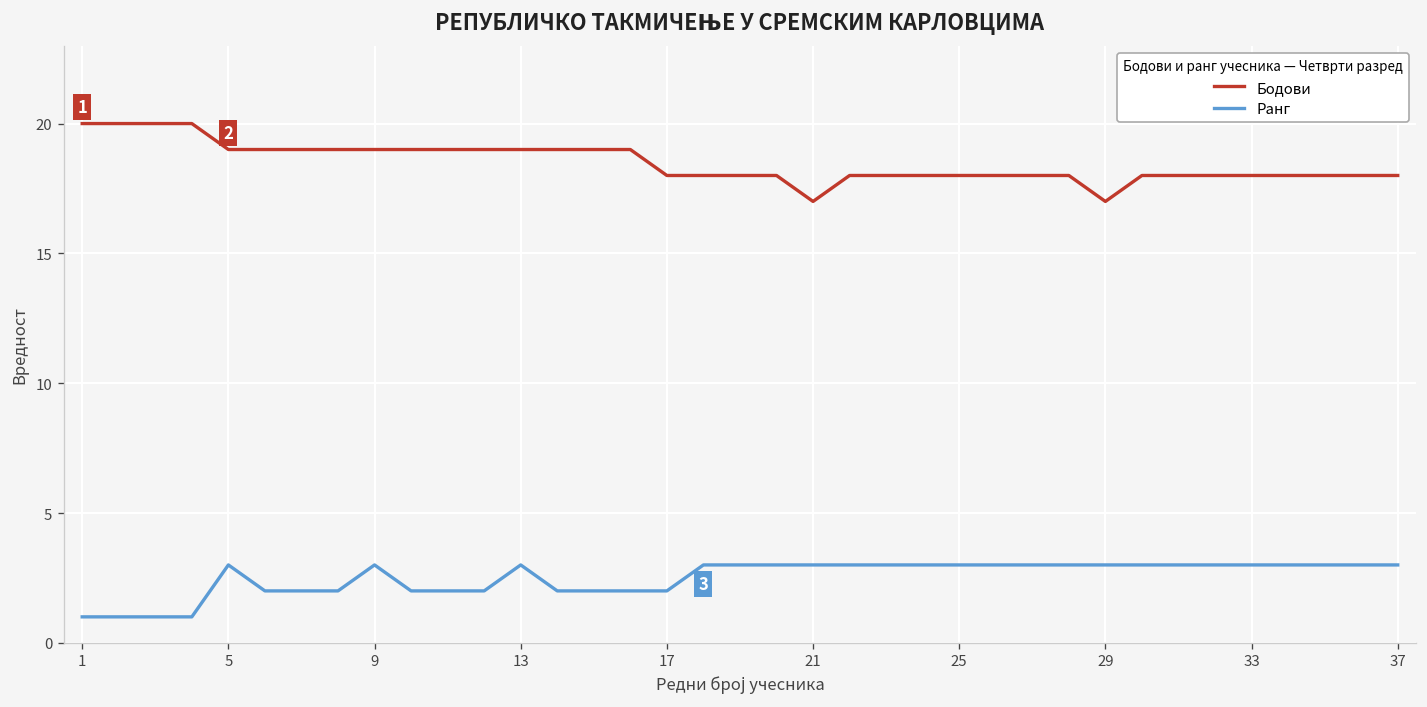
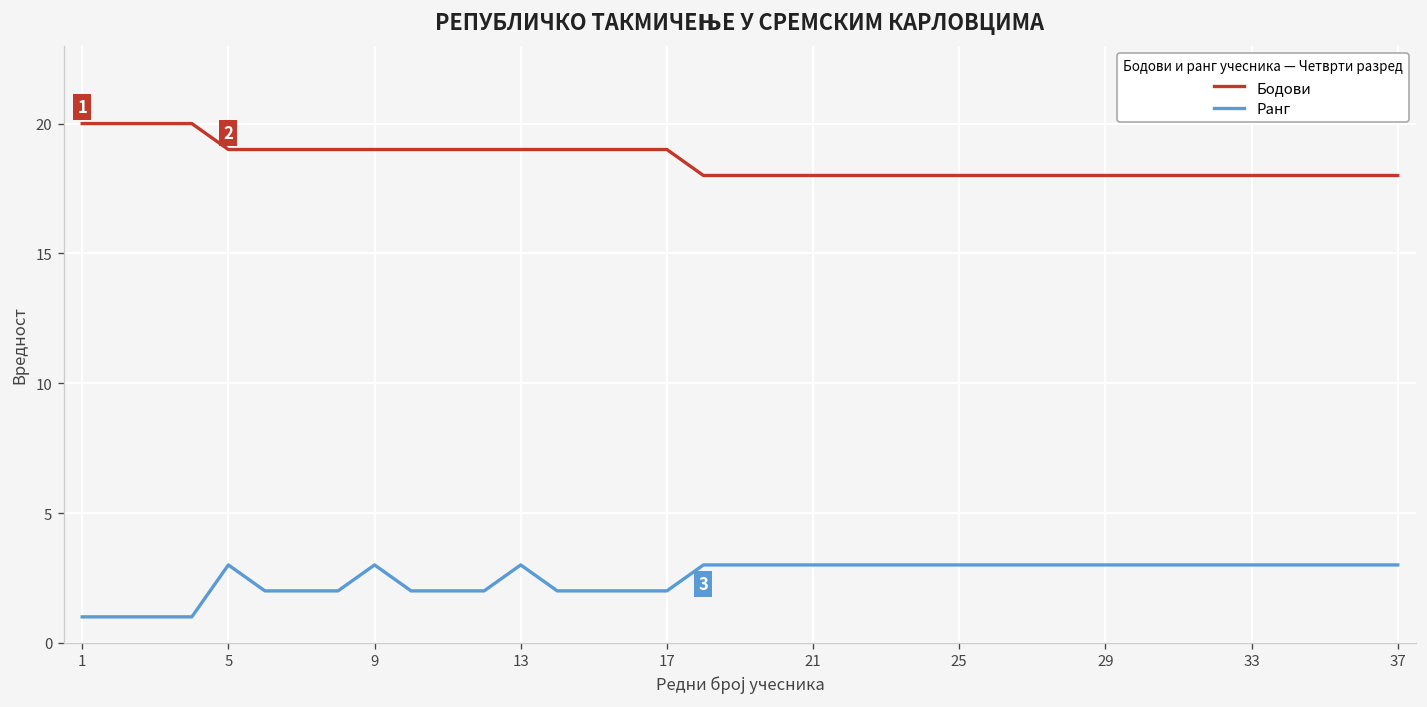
  {
    "Бодови": {
      "9": 19,
      "13": 19,
-     "17": 18,
-     "21": 17,
+     "17": 19,
+     "21": 18,
      "25": 18,
-     "29": 17,
+     "29": 18,
      "33": 18,
      "37": 18
    },
    "Ранг": {
      "1": 1,
      "5": 3,
      "9": 3,
      "13": 3,
      "17": 2,
      "21": 3,
      "25": 3,
      "29": 3,
      "33": 3,
      "37": 3
    }
  }
